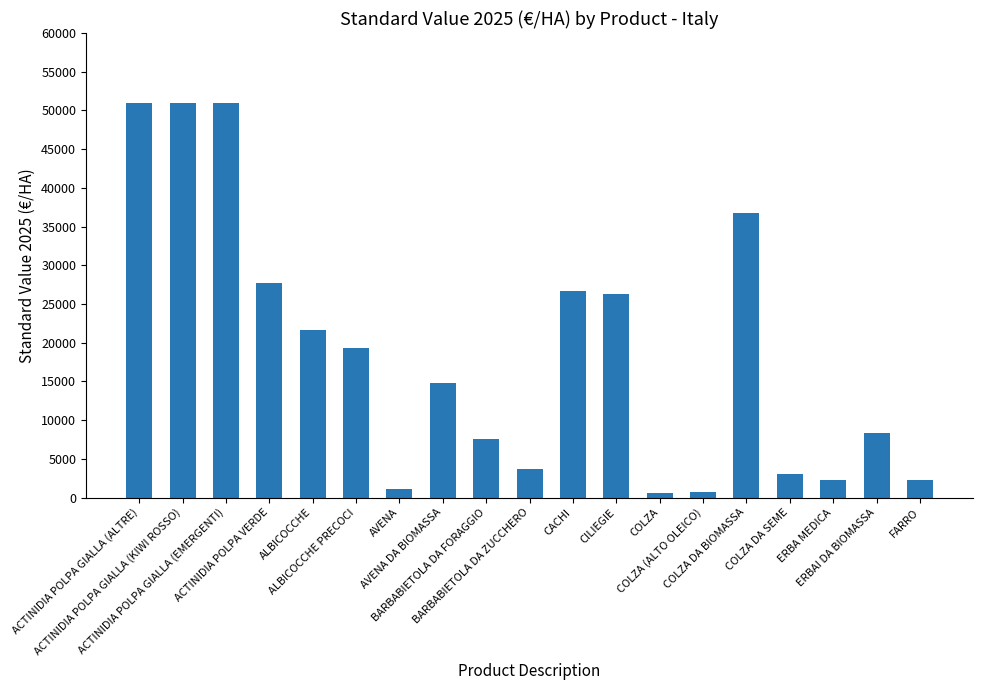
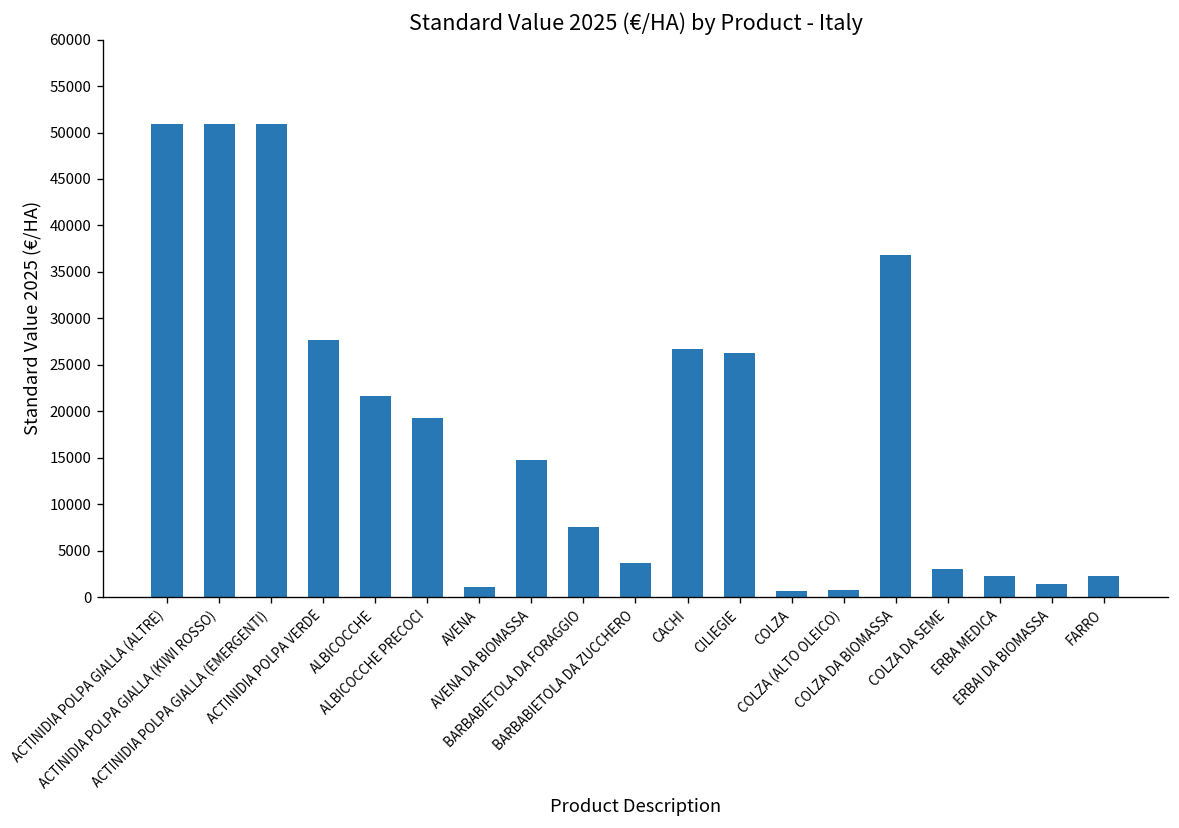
  {
    "ACTINIDIA POLPA GIALLA (ALTRE)": 51000,
    "ACTINIDIA POLPA GIALLA (KIWI ROSSO)": 51000,
    "ACTINIDIA POLPA GIALLA (EMERGENTI)": 51000,
    "ACTINIDIA POLPA VERDE": 28000,
    "ALBICOCCHE": 22000,
    "ALBICOCCHE PRECOCI": 19000,
    "AVENA": 1000,
    "AVENA DA BIOMASSA": 15000,
    "BARBABIETOLA DA FORAGGIO": 8000,
    "BARBABIETOLA DA ZUCCHERO": 4000,
    "CACHI": 27000,
    "CILIEGIE": 26000,
    "COLZA": 1000,
    "COLZA (ALTO OLEICO)": 1000,
    "COLZA DA BIOMASSA": 37000,
    "COLZA DA SEME": 3000,
    "ERBA MEDICA": 2000,
-   "ERBAI DA BIOMASSA": 8000,
+   "ERBAI DA BIOMASSA": 1000,
    "FARRO": 2000
  }
